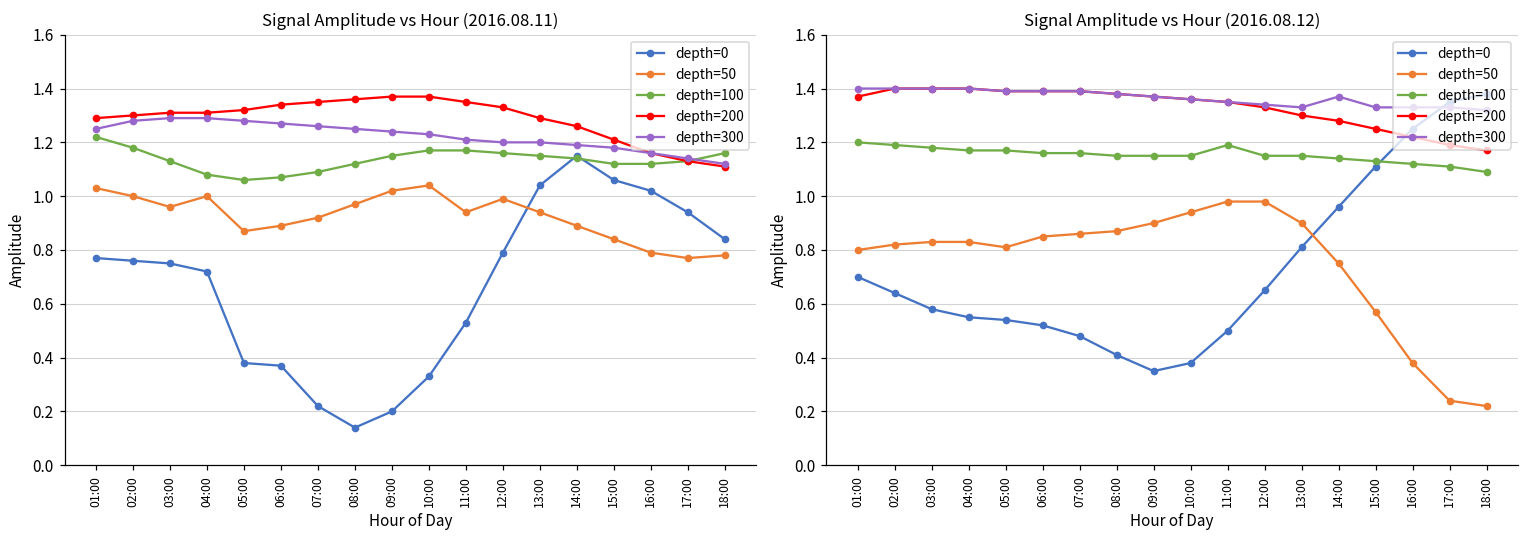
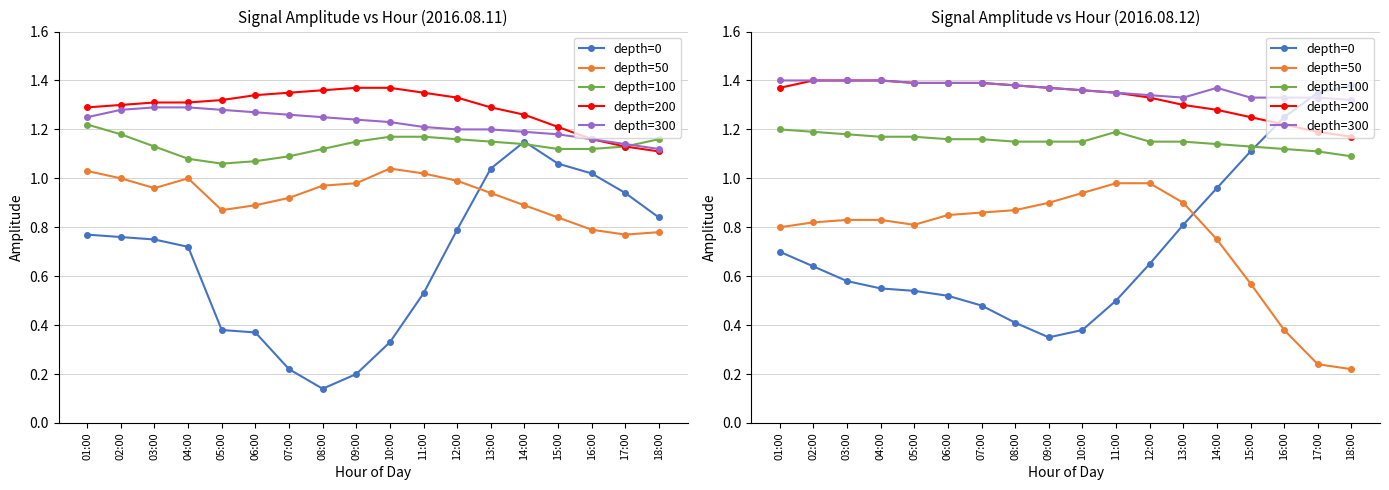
  {
    "Signal Amplitude vs Hour (2016.08.11)": {
      "depth=0": {
        "01:00": 0.77,
        "02:00": 0.76,
        "03:00": 0.75,
        "04:00": 0.72,
        "05:00": 0.38,
        "06:00": 0.37,
        "07:00": 0.22,
        "08:00": 0.14,
        "09:00": 0.20,
        "10:00": 0.33,
        "11:00": 0.53,
        "12:00": 0.79,
        "13:00": 1.04,
        "15:00": 1.06,
        "16:00": 1.02,
        "17:00": 0.94,
        "18:00": 0.84
      },
      "depth=50": {
        "01:00": 1.03,
        "02:00": 1.00,
        "03:00": 0.96,
        "04:00": 1.00,
        "05:00": 0.87,
        "06:00": 0.89,
        "07:00": 0.92,
        "08:00": 0.97,
-       "09:00": 1.02,
+       "09:00": 0.98,
        "10:00": 1.04,
-       "11:00": 0.94,
+       "11:00": 1.02,
        "12:00": 0.99,
        "13:00": 0.94,
        "14:00": 0.89,
        "15:00": 0.84,
        "16:00": 0.79,
        "17:00": 0.77,
        "18:00": 0.78
      },
      "depth=100": {
        "01:00": 1.22,
        "02:00": 1.18,
        "03:00": 1.13,
        "04:00": 1.08,
        "05:00": 1.06,
        "06:00": 1.07,
        "07:00": 1.09,
        "08:00": 1.12,
        "09:00": 1.15,
        "10:00": 1.17,
        "11:00": 1.17,
        "12:00": 1.16,
        "13:00": 1.15,
        "15:00": 1.12,
        "16:00": 1.12,
        "18:00": 1.16
      },
      "depth=200": {
        "01:00": 1.29,
        "02:00": 1.30,
        "03:00": 1.31,
        "04:00": 1.31,
        "05:00": 1.32,
        "06:00": 1.34,
        "07:00": 1.35,
        "08:00": 1.36,
        "09:00": 1.37,
        "10:00": 1.37,
        "11:00": 1.35,
        "12:00": 1.33,
        "13:00": 1.29,
        "14:00": 1.26,
        "15:00": 1.21
      },
      "depth=300": {
        "01:00": 1.25,
        "02:00": 1.28,
        "03:00": 1.29,
        "04:00": 1.29,
        "05:00": 1.28,
        "06:00": 1.27,
        "07:00": 1.26,
        "08:00": 1.25,
        "09:00": 1.24,
        "10:00": 1.23,
        "11:00": 1.21,
        "12:00": 1.20,
        "13:00": 1.20,
        "14:00": 1.19,
        "15:00": 1.18
      }
    },
    "Signal Amplitude vs Hour (2016.08.12)": {
      "depth=0": {
        "01:00": 0.70,
        "02:00": 0.64,
        "03:00": 0.58,
        "04:00": 0.55,
        "05:00": 0.54,
        "06:00": 0.52,
        "07:00": 0.48,
        "08:00": 0.41,
        "09:00": 0.35,
        "10:00": 0.38,
        "11:00": 0.50,
        "12:00": 0.65,
        "13:00": 0.81,
        "14:00": 0.96,
        "15:00": 1.11
      },
      "depth=50": {
        "01:00": 0.80,
        "02:00": 0.82,
        "03:00": 0.83,
        "04:00": 0.83,
        "05:00": 0.81,
        "06:00": 0.85,
        "07:00": 0.86,
        "08:00": 0.87,
        "09:00": 0.90,
        "10:00": 0.94,
        "11:00": 0.98,
        "12:00": 0.98,
        "13:00": 0.90,
        "14:00": 0.75,
        "15:00": 0.57,
        "16:00": 0.38,
        "17:00": 0.24,
        "18:00": 0.22
      },
      "depth=100": {
        "01:00": 1.20,
        "02:00": 1.19,
        "03:00": 1.18,
        "04:00": 1.17,
        "05:00": 1.17,
        "06:00": 1.16,
        "07:00": 1.16,
        "08:00": 1.15,
        "09:00": 1.15,
        "10:00": 1.15,
        "11:00": 1.19,
        "12:00": 1.15,
        "13:00": 1.15,
        "14:00": 1.14,
        "15:00": 1.13,
        "16:00": 1.12,
        "17:00": 1.11,
        "18:00": 1.09
      },
      "depth=200": {
        "01:00": 1.37,
        "13:00": 1.30,
        "14:00": 1.28,
        "15:00": 1.25
      },
      "depth=300": {
        "01:00": 1.40,
        "13:00": 1.33,
        "14:00": 1.37,
        "15:00": 1.33
      }
    }
  }
